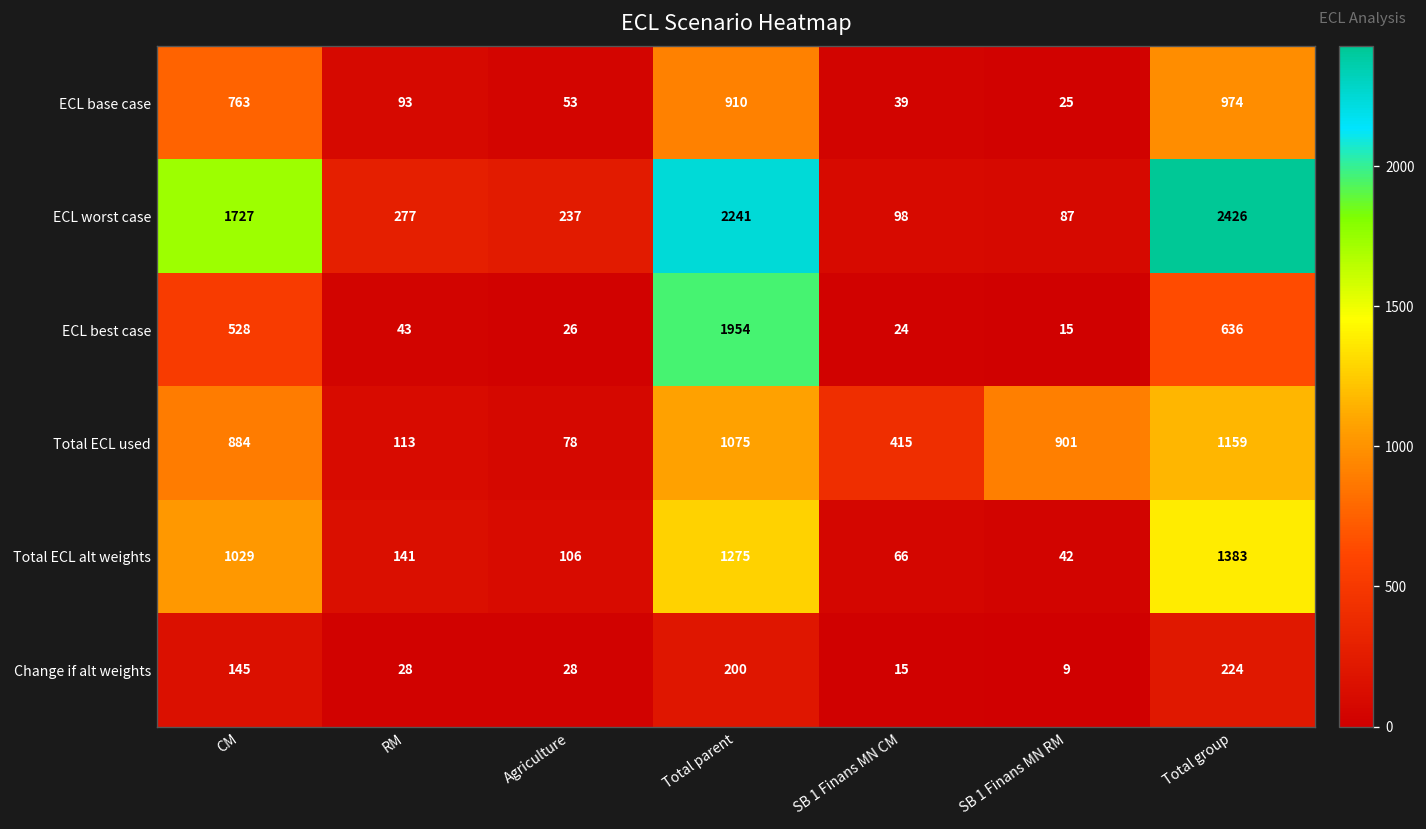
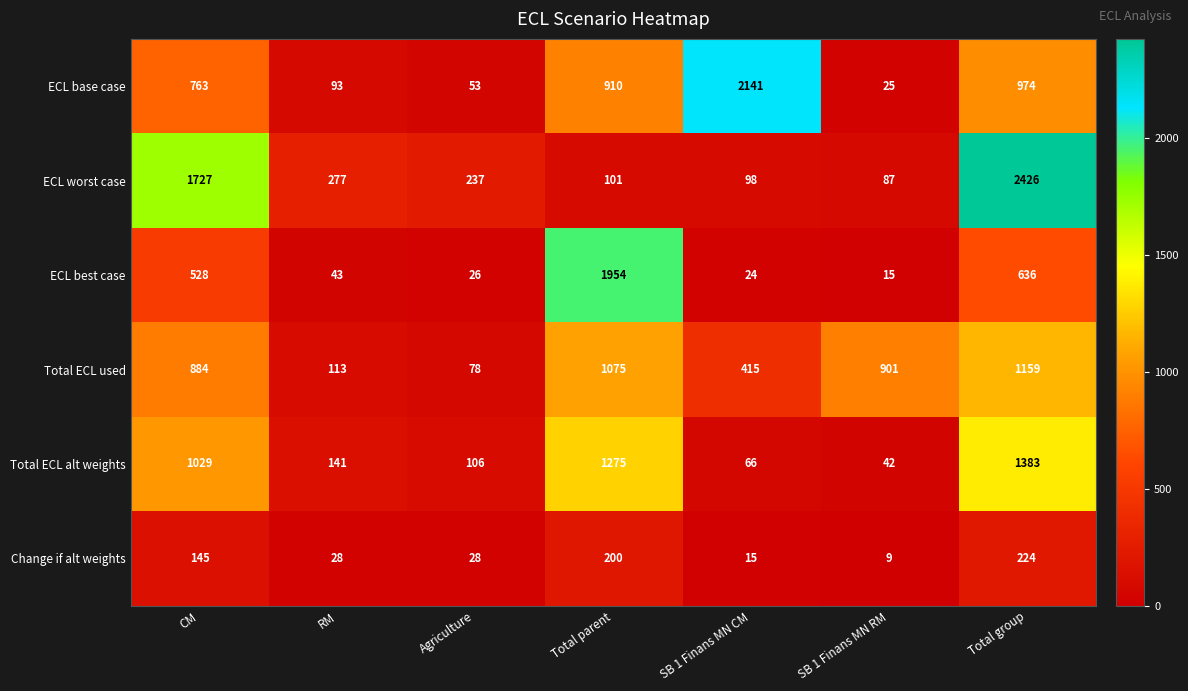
  {
    "ECL base case": {
      "CM": 763,
      "RM": 93,
      "Agriculture": 53,
      "Total parent": 910,
-     "SB 1 Finans MN CM": 39,
+     "SB 1 Finans MN CM": 2141,
      "SB 1 Finans MN RM": 25,
      "Total group": 974
    },
    "ECL worst case": {
      "CM": 1727,
      "RM": 277,
      "Agriculture": 237,
-     "Total parent": 2241,
+     "Total parent": 101,
      "SB 1 Finans MN CM": 98,
      "SB 1 Finans MN RM": 87,
      "Total group": 2426
    },
    "ECL best case": {
      "CM": 528,
      "RM": 43,
      "Agriculture": 26,
      "Total parent": 1954,
      "SB 1 Finans MN CM": 24,
      "SB 1 Finans MN RM": 15,
      "Total group": 636
    },
    "Total ECL used": {
      "CM": 884,
      "RM": 113,
      "Agriculture": 78,
      "Total parent": 1075,
      "SB 1 Finans MN CM": 415,
      "SB 1 Finans MN RM": 901,
      "Total group": 1159
    },
    "Total ECL alt weights": {
      "CM": 1029,
      "RM": 141,
      "Agriculture": 106,
      "Total parent": 1275,
      "SB 1 Finans MN CM": 66,
      "SB 1 Finans MN RM": 42,
      "Total group": 1383
    },
    "Change if alt weights": {
      "CM": 145,
      "RM": 28,
      "Agriculture": 28,
      "Total parent": 200,
      "SB 1 Finans MN CM": 15,
      "SB 1 Finans MN RM": 9,
      "Total group": 224
    }
  }
